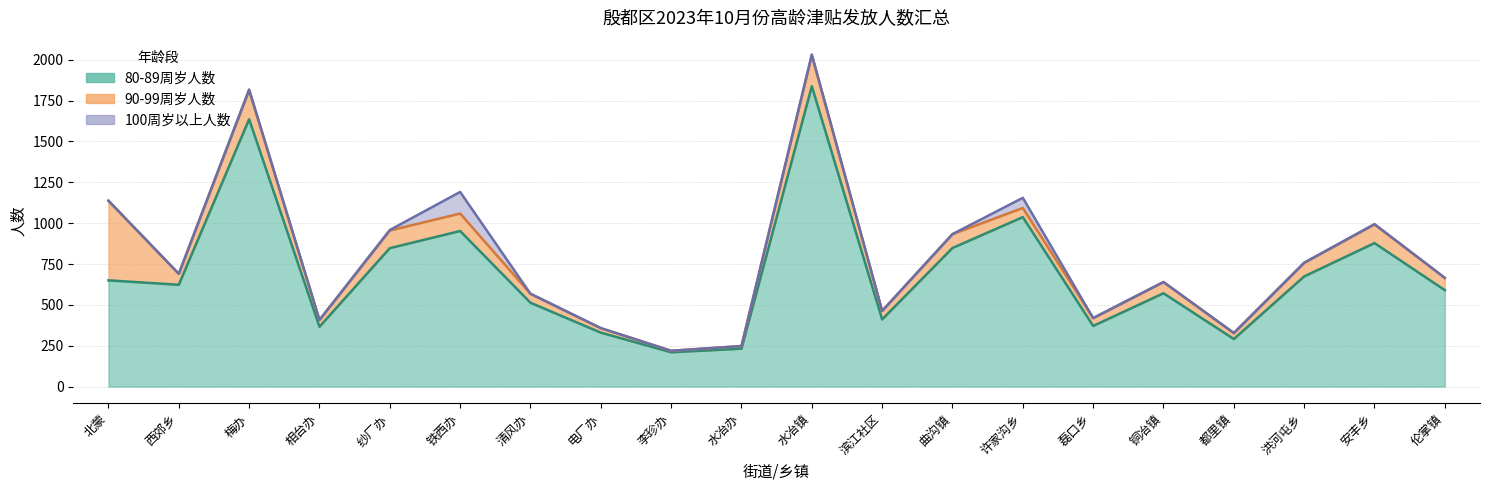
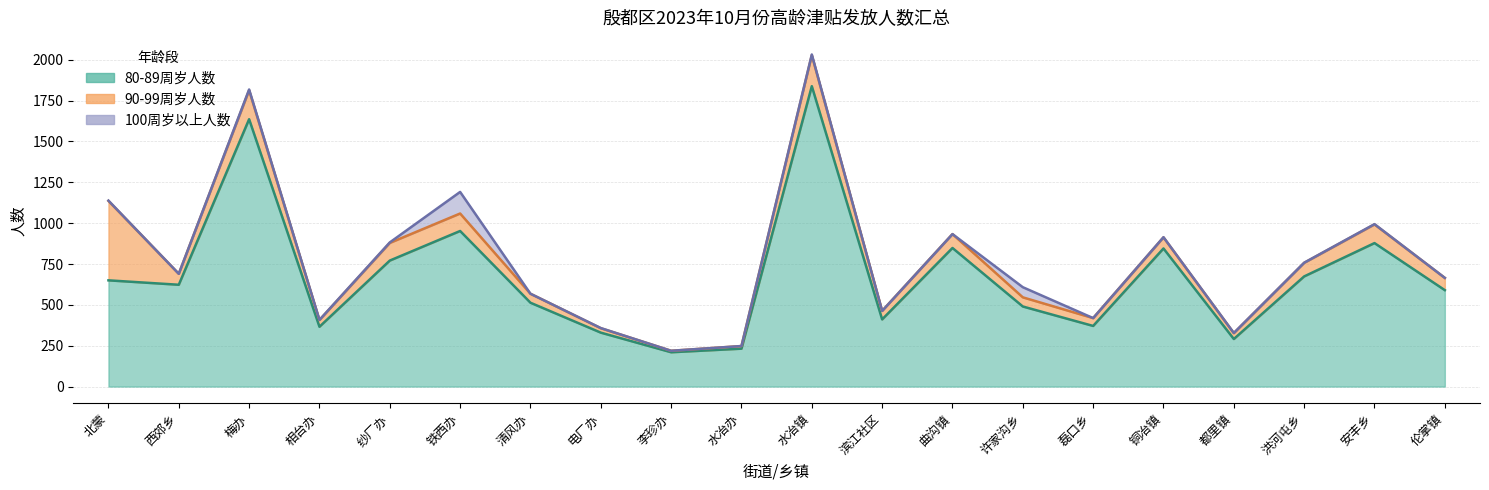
  {
    "80-89周岁人数": {
      "北蒙": 650,
      "西郊乡": 620,
      "梅办": 1640,
      "相台办": 370,
-     "纱厂办": 850,
+     "纱厂办": 770,
      "铁西办": 950,
      "清风办": 510,
      "电厂办": 330,
      "水冶办": 230,
      "水冶镇": 1840,
      "滨江社区": 410,
      "曲沟镇": 850,
-     "许家沟乡": 1040,
+     "许家沟乡": 490,
      "磊口乡": 370,
-     "铜冶镇": 570,
+     "铜冶镇": 850,
      "都里镇": 290,
      "洪河屯乡": 670,
      "安丰乡": 880,
      "伦掌镇": 590
    },
    "90-99周岁人数": {
      "铁西办": 110,
      "许家沟乡": 60
    },
    "100周岁以上人数": {
      "铁西办": 130,
      "许家沟乡": 60
    }
  }
